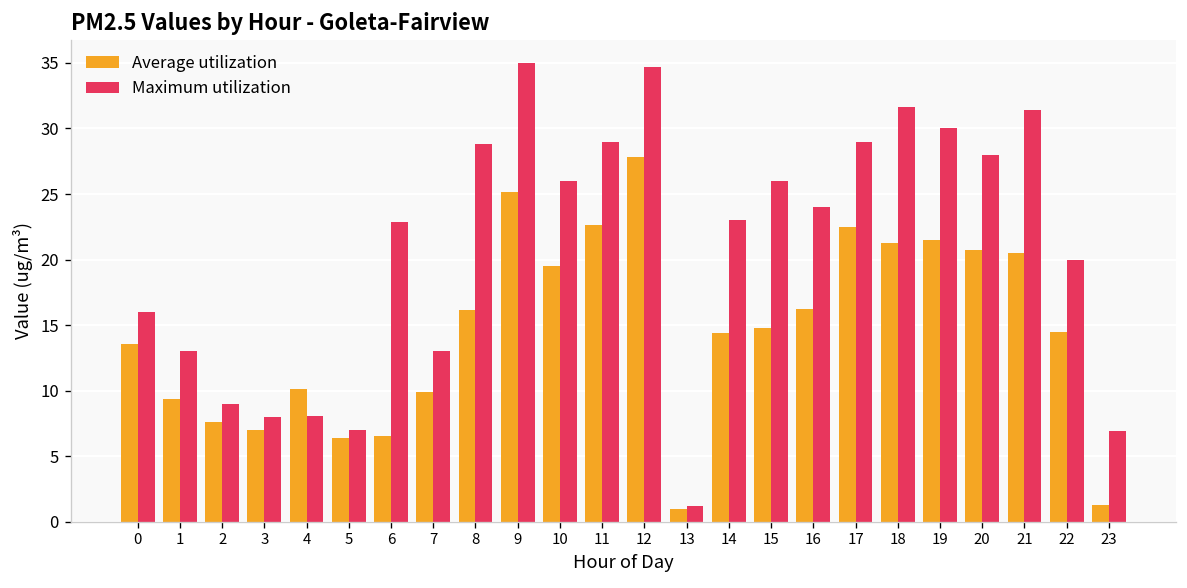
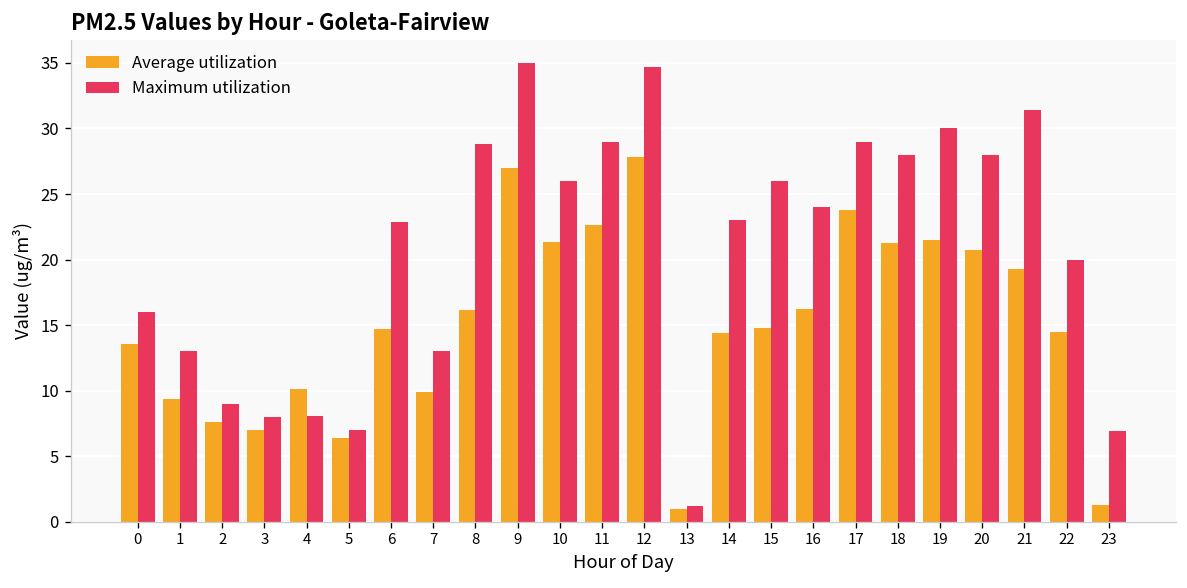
  {
    "Average utilization": {
      "0": 13.6,
      "1": 9.4,
      "2": 7.6,
      "3": 7.0,
      "4": 10.1,
      "5": 6.4,
-     "6": 6.5,
+     "6": 14.7,
      "7": 9.9,
      "8": 16.1,
-     "9": 25.1,
-     "10": 19.5,
+     "9": 27.0,
+     "10": 21.3,
      "11": 22.6,
      "12": 27.8,
      "13": 1.0,
      "14": 14.4,
      "15": 14.8,
      "16": 16.3,
-     "17": 22.5,
+     "17": 23.8,
      "18": 21.3,
      "19": 21.5,
      "20": 20.8,
-     "21": 20.5,
+     "21": 19.3,
      "22": 14.5,
      "23": 1.3
    },
    "Maximum utilization": {
      "0": 16.0,
      "1": 13.0,
      "2": 9.0,
      "3": 8.0,
      "4": 8.1,
      "5": 7.0,
      "6": 22.9,
      "7": 13.0,
      "8": 28.8,
      "9": 35.0,
      "10": 26.0,
      "11": 29.0,
      "12": 34.7,
      "13": 1.2,
      "14": 23.0,
      "15": 26.0,
      "16": 24.0,
      "17": 29.0,
-     "18": 31.6,
+     "18": 28.0,
      "19": 30.0,
      "20": 28.0,
      "21": 31.4,
      "22": 20.0,
      "23": 6.9
    }
  }
